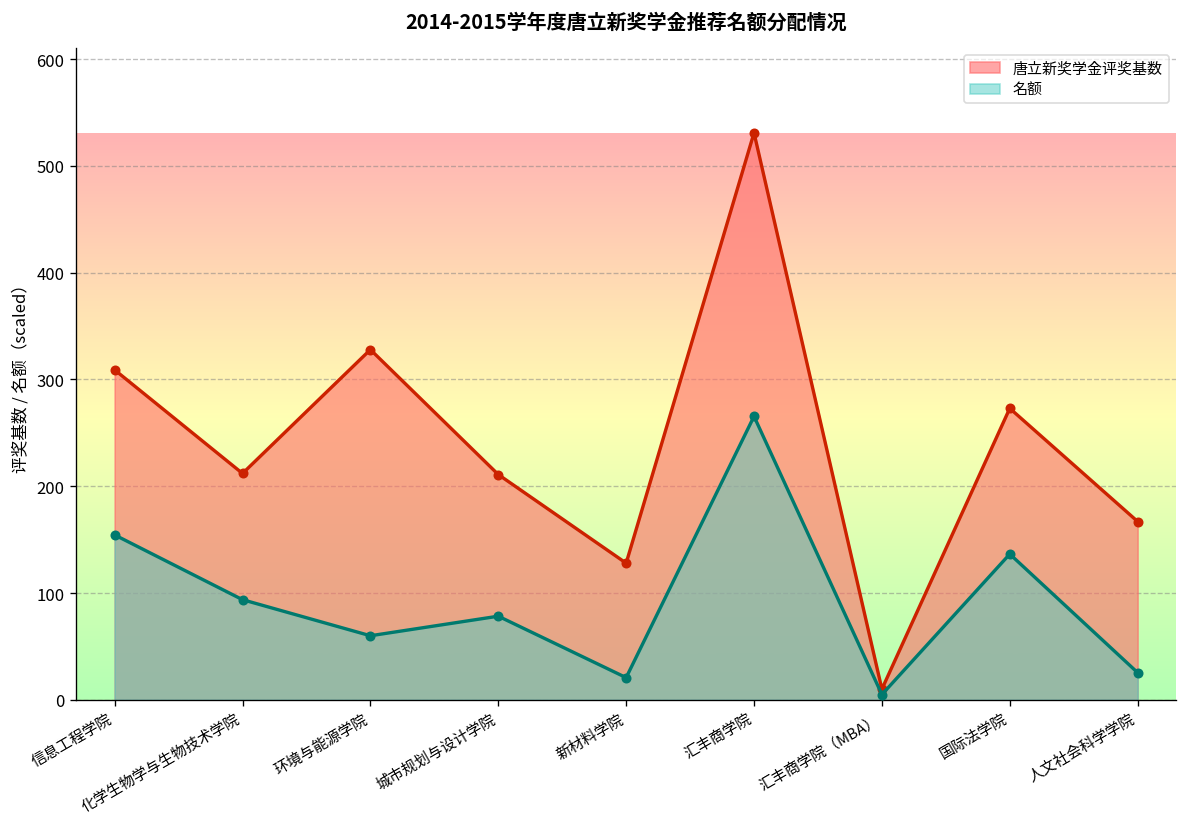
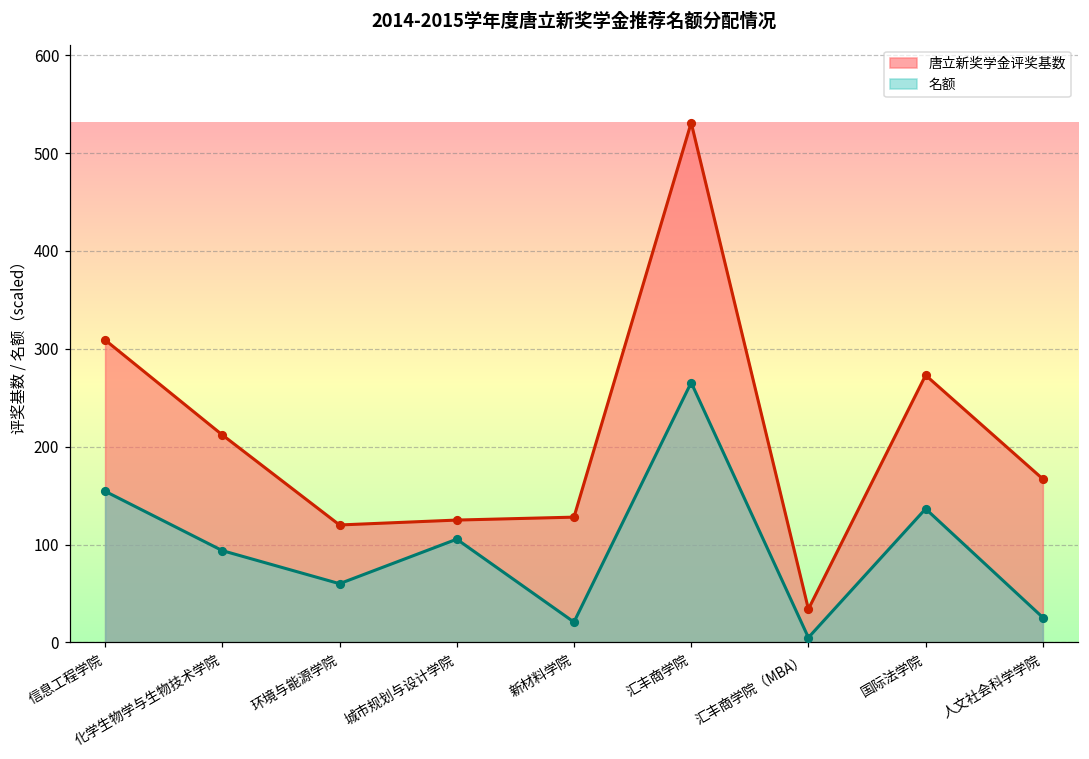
  {
    "唐立新奖学金评奖基数": {
      "信息工程学院": 310,
      "化学生物学与生物技术学院": 210,
-     "环境与能源学院": 330,
-     "城市规划与设计学院": 210,
+     "环境与能源学院": 120,
+     "城市规划与设计学院": 130,
      "新材料学院": 130,
      "汇丰商学院": 530,
-     "汇丰商学院（MBA）": 10,
+     "汇丰商学院（MBA）": 30,
      "国际法学院": 270,
      "人文社会科学学院": 170
    },
    "名额": {
      "信息工程学院": 150,
      "化学生物学与生物技术学院": 90,
      "环境与能源学院": 60,
-     "城市规划与设计学院": 80,
+     "城市规划与设计学院": 110,
      "新材料学院": 20,
      "汇丰商学院": 270,
      "汇丰商学院（MBA）": 0,
      "国际法学院": 140,
      "人文社会科学学院": 30
    }
  }
